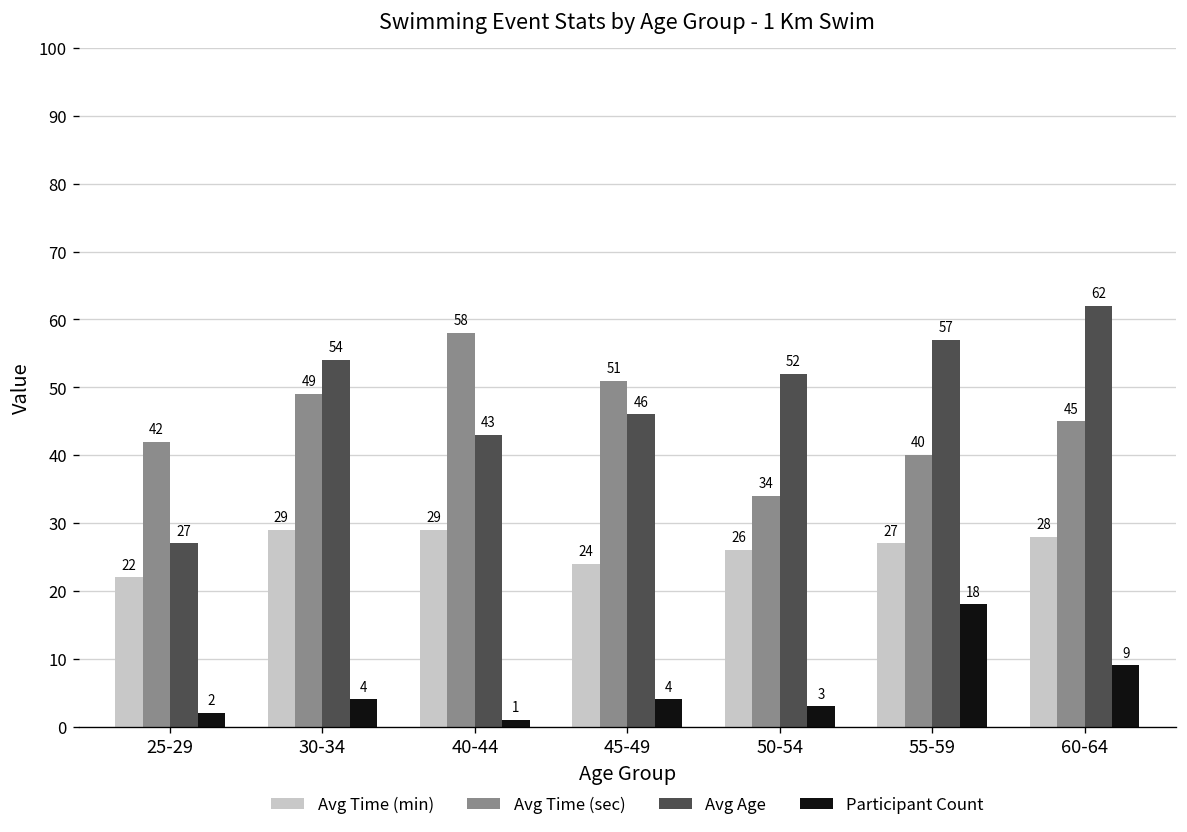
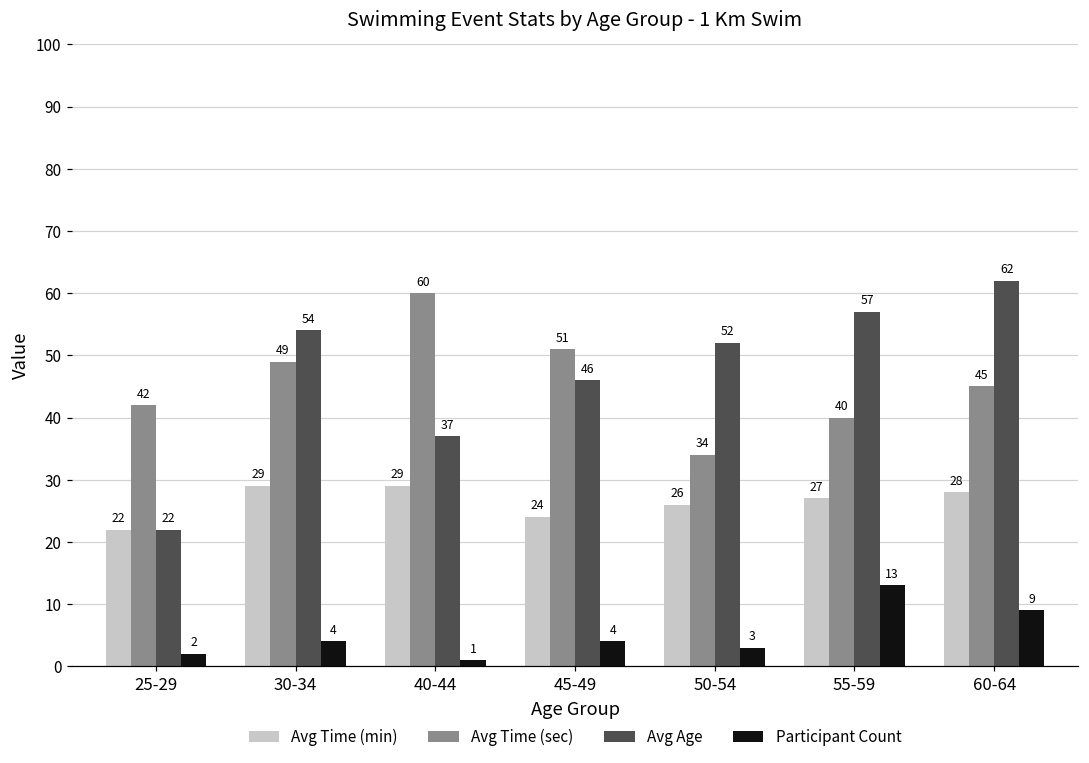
  {
    "Avg Time (min)": {
      "25-29": 22,
      "30-34": 29,
      "40-44": 29,
      "45-49": 24,
      "50-54": 26,
      "55-59": 27,
      "60-64": 28
    },
    "Avg Time (sec)": {
      "25-29": 42,
      "30-34": 49,
-     "40-44": 58,
+     "40-44": 60,
      "45-49": 51,
      "50-54": 34,
      "55-59": 40,
      "60-64": 45
    },
    "Avg Age": {
-     "25-29": 27,
+     "25-29": 22,
      "30-34": 54,
-     "40-44": 43,
+     "40-44": 37,
      "45-49": 46,
      "50-54": 52,
      "55-59": 57,
      "60-64": 62
    },
    "Participant Count": {
      "25-29": 2,
      "30-34": 4,
      "40-44": 1,
      "45-49": 4,
      "50-54": 3,
-     "55-59": 18,
+     "55-59": 13,
      "60-64": 9
    }
  }
